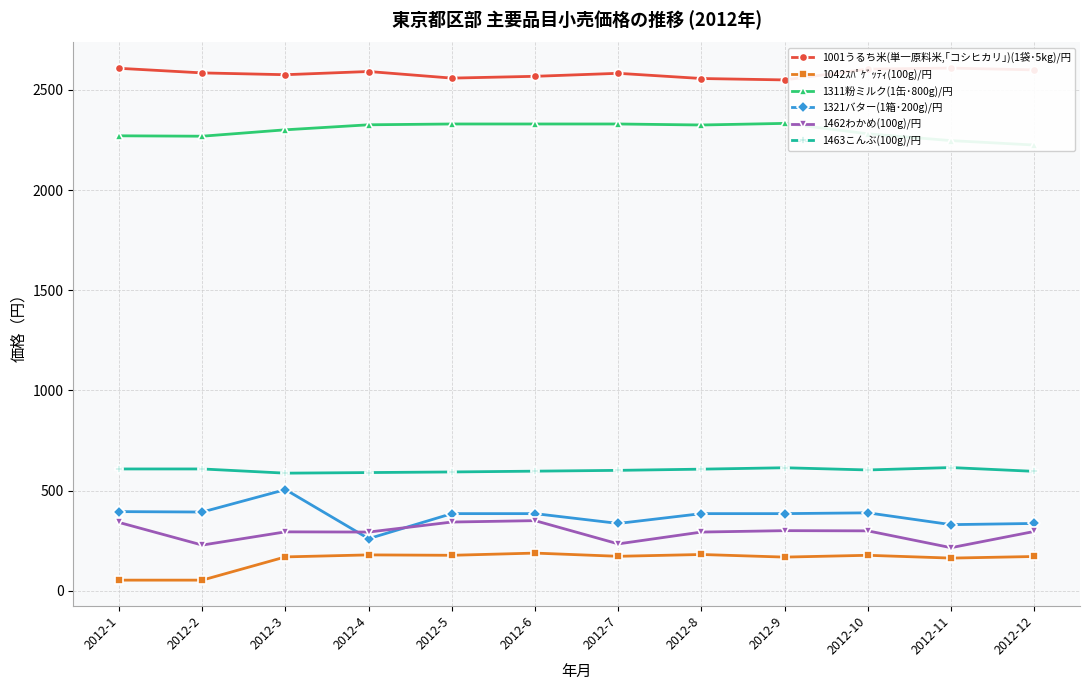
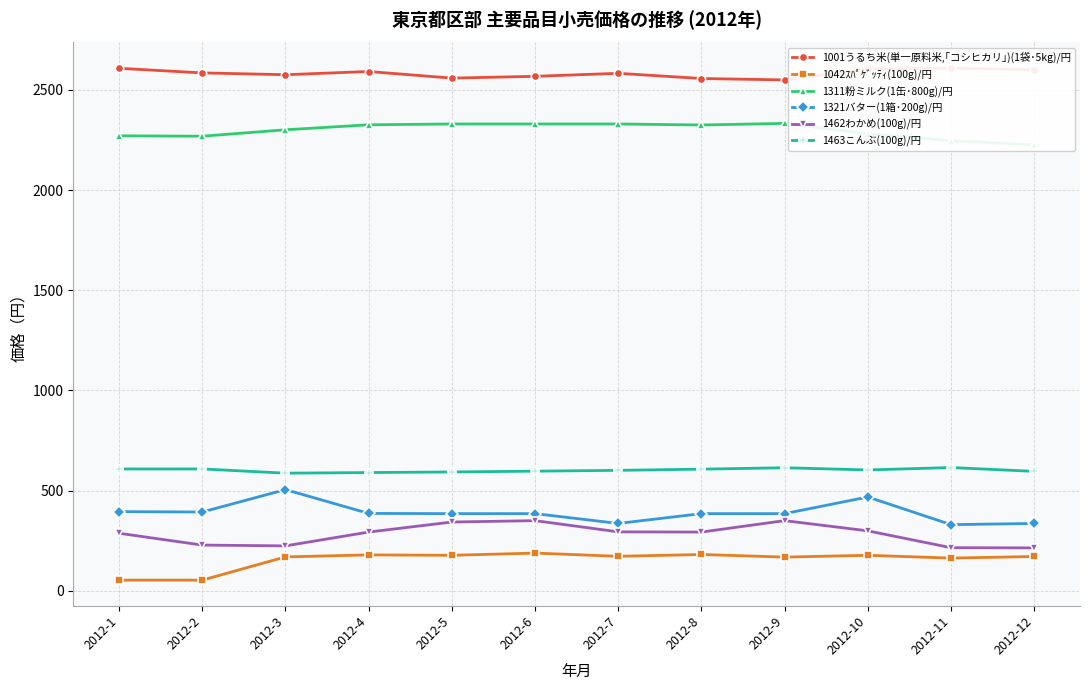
  {
    "1321バター(1箱･200g)/円": {
      "2012-1": 400,
      "2012-2": 390,
      "2012-3": 510,
-     "2012-4": 260,
+     "2012-4": 390,
      "2012-5": 390,
      "2012-6": 390,
      "2012-7": 340,
      "2012-8": 390,
      "2012-9": 390,
-     "2012-10": 390,
+     "2012-10": 470,
      "2012-11": 330,
      "2012-12": 340
    },
    "1462わかめ(100g)/円": {
-     "2012-1": 340,
+     "2012-1": 290,
      "2012-2": 230,
-     "2012-3": 290,
+     "2012-3": 220,
      "2012-4": 290,
      "2012-5": 340,
      "2012-6": 350,
-     "2012-7": 230,
+     "2012-7": 290,
      "2012-8": 290,
-     "2012-9": 300,
+     "2012-9": 350,
      "2012-10": 300,
      "2012-11": 220,
-     "2012-12": 300
+     "2012-12": 210
    }
  }
